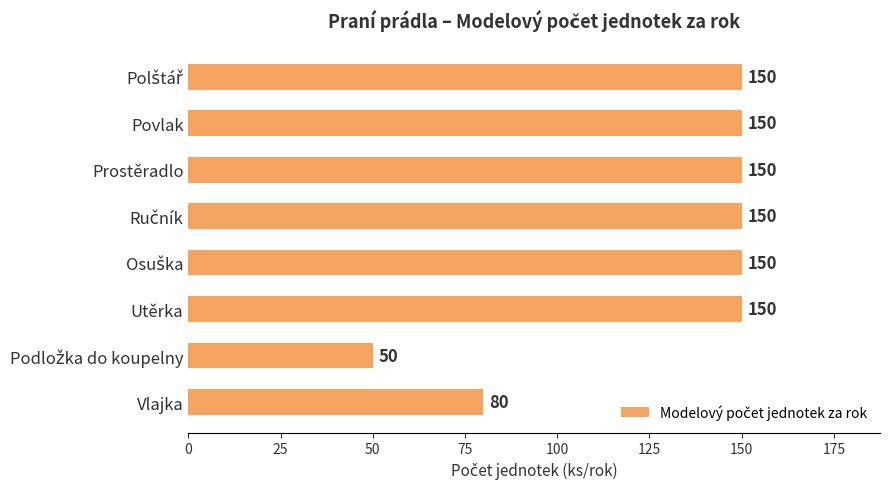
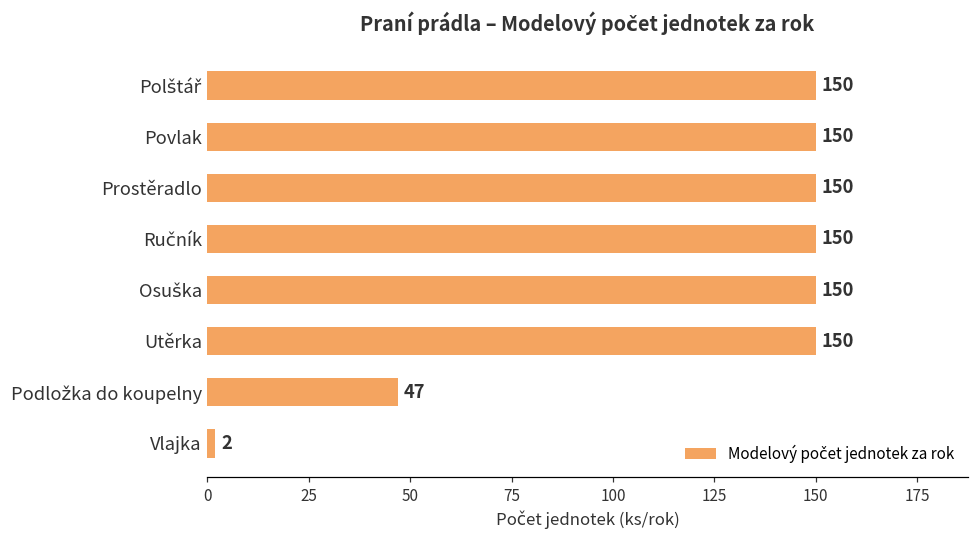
  {
    "Polštář": 150,
    "Povlak": 150,
    "Prostěradlo": 150,
    "Ručník": 150,
    "Osuška": 150,
    "Utěrka": 150,
-   "Podložka do koupelny": 50,
-   "Vlajka": 80
+   "Podložka do koupelny": 47,
+   "Vlajka": 2
  }
